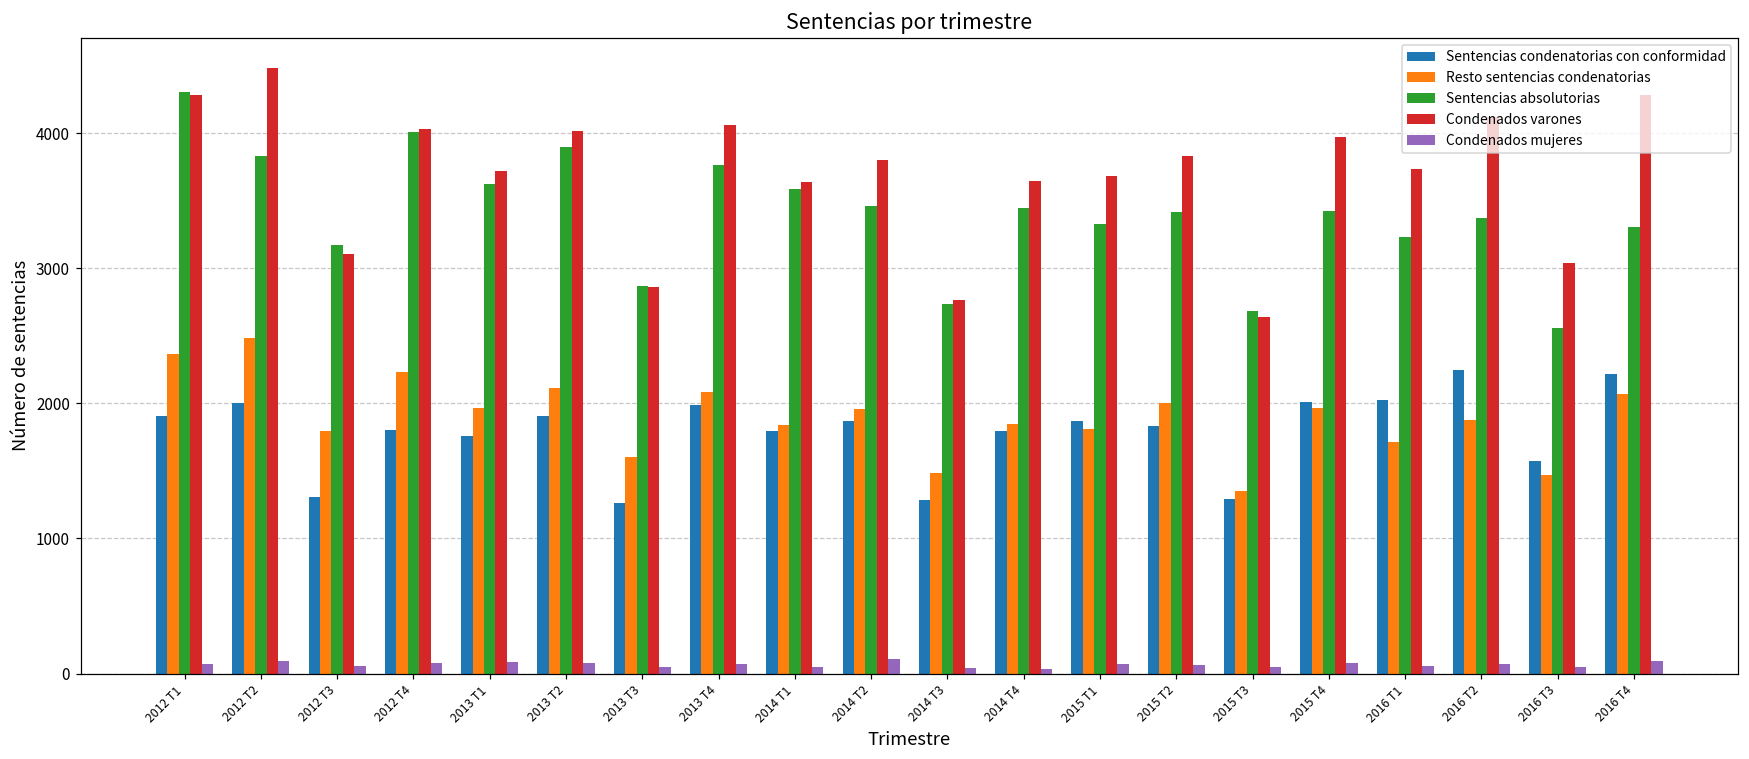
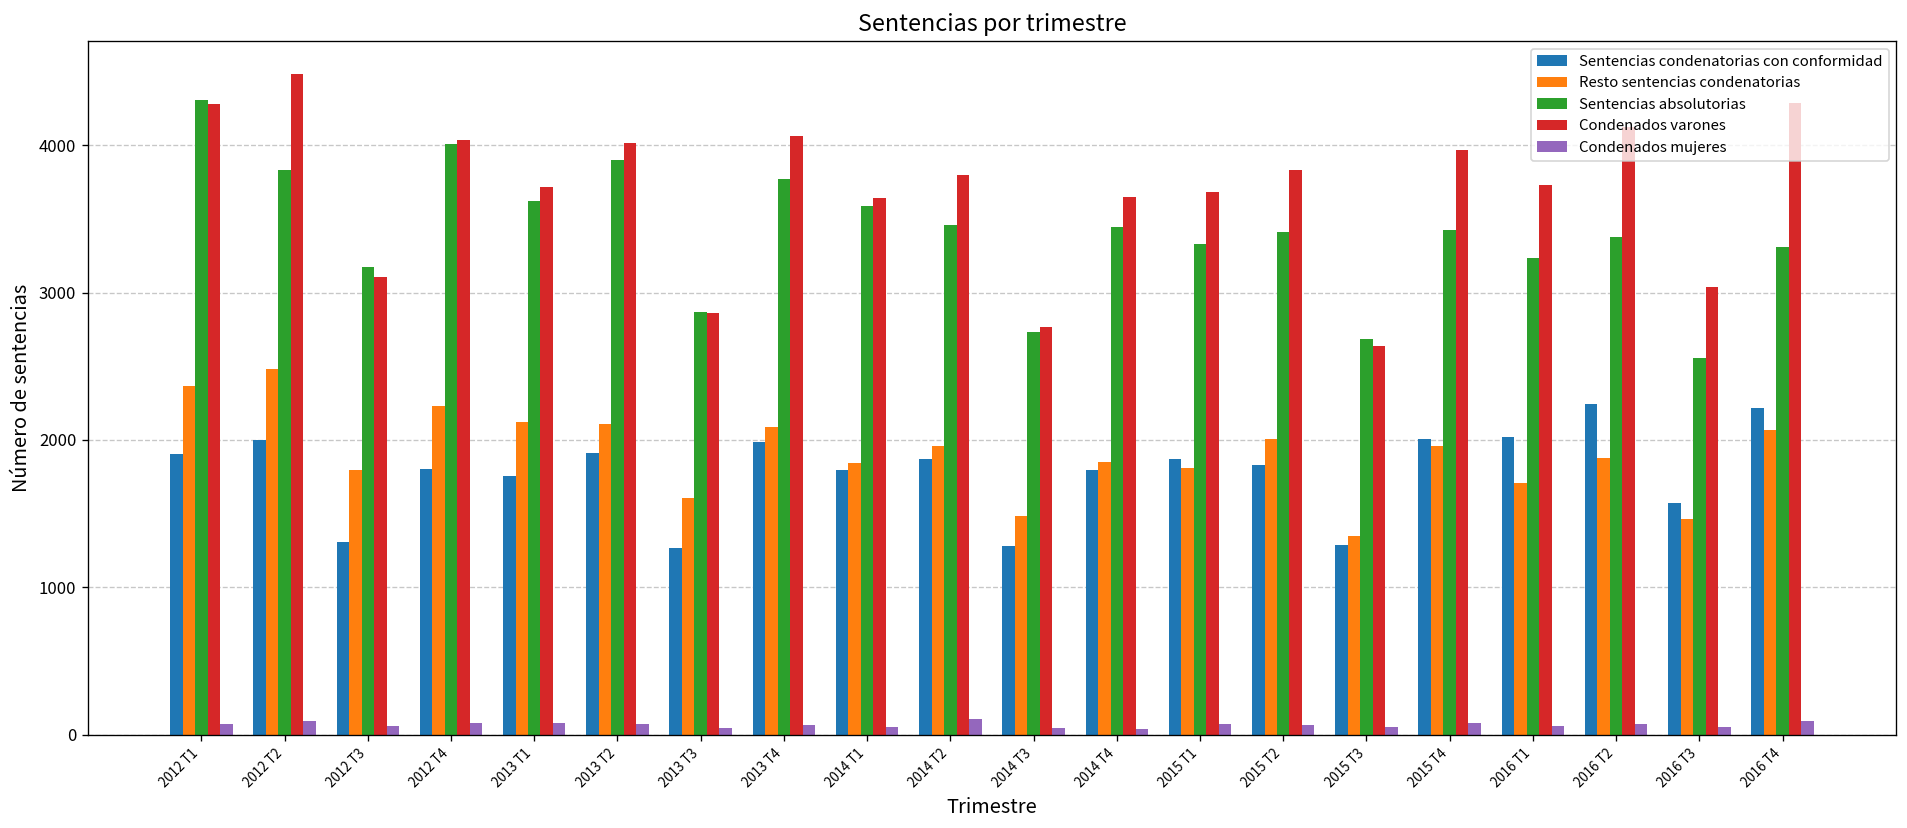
  {
    "Sentencias condenatorias con conformidad": {
      "2012 T1": 1910,
      "2012 T2": 2000,
      "2012 T3": 1310,
      "2012 T4": 1800,
      "2013 T1": 1760,
      "2013 T2": 1910,
      "2013 T3": 1270,
      "2013 T4": 1980,
      "2014 T1": 1800,
      "2014 T2": 1870,
      "2014 T3": 1280,
      "2014 T4": 1790,
      "2015 T1": 1870,
      "2015 T2": 1830,
      "2015 T3": 1290,
      "2015 T4": 2010,
      "2016 T1": 2020,
      "2016 T2": 2240,
      "2016 T3": 1570,
      "2016 T4": 2220
    },
    "Resto sentencias condenatorias": {
      "2012 T1": 2370,
      "2012 T2": 2480,
      "2012 T3": 1800,
      "2012 T4": 2230,
-     "2013 T1": 1960,
+     "2013 T1": 2130,
      "2013 T2": 2110,
      "2013 T3": 1600,
      "2013 T4": 2090,
      "2014 T1": 1840,
      "2014 T2": 1960,
      "2014 T3": 1490,
      "2014 T4": 1850,
      "2015 T1": 1810,
      "2015 T2": 2000,
      "2015 T3": 1350,
      "2015 T4": 1960,
      "2016 T1": 1710,
      "2016 T2": 1880,
      "2016 T3": 1470,
      "2016 T4": 2070
    },
    "Sentencias absolutorias": {
      "2012 T1": 4300,
      "2012 T2": 3830,
      "2012 T3": 3180,
      "2012 T4": 4010,
      "2013 T1": 3620,
      "2013 T2": 3900,
      "2013 T3": 2870,
      "2013 T4": 3770,
      "2014 T1": 3580,
      "2014 T2": 3460,
      "2014 T3": 2730,
      "2014 T4": 3440,
      "2015 T1": 3330,
      "2015 T2": 3410,
      "2015 T3": 2680,
      "2015 T4": 3430,
      "2016 T1": 3230,
      "2016 T2": 3370,
      "2016 T3": 2560,
      "2016 T4": 3310
    },
    "Condenados varones": {
      "2012 T1": 4280,
      "2012 T2": 4480,
      "2012 T3": 3110,
      "2012 T4": 4030,
      "2013 T1": 3720,
      "2013 T2": 4020,
      "2013 T3": 2860,
      "2013 T4": 4060,
      "2014 T1": 3640,
      "2014 T2": 3800,
      "2014 T3": 2770,
      "2014 T4": 3650,
      "2015 T1": 3680,
      "2015 T2": 3830,
      "2015 T3": 2640,
      "2015 T4": 3970,
      "2016 T1": 3730,
      "2016 T3": 3040
    },
    "Condenados mujeres": {
      "2012 T1": 70,
      "2012 T2": 90,
      "2012 T3": 60,
      "2012 T4": 80,
      "2013 T1": 80,
      "2013 T2": 80,
      "2013 T3": 50,
      "2013 T4": 70,
      "2014 T1": 50,
      "2014 T2": 110,
      "2014 T3": 40,
      "2014 T4": 40,
      "2015 T1": 70,
      "2015 T2": 60,
      "2015 T3": 50,
      "2015 T4": 80,
      "2016 T1": 60,
      "2016 T2": 70,
      "2016 T3": 50,
      "2016 T4": 100
    }
  }
